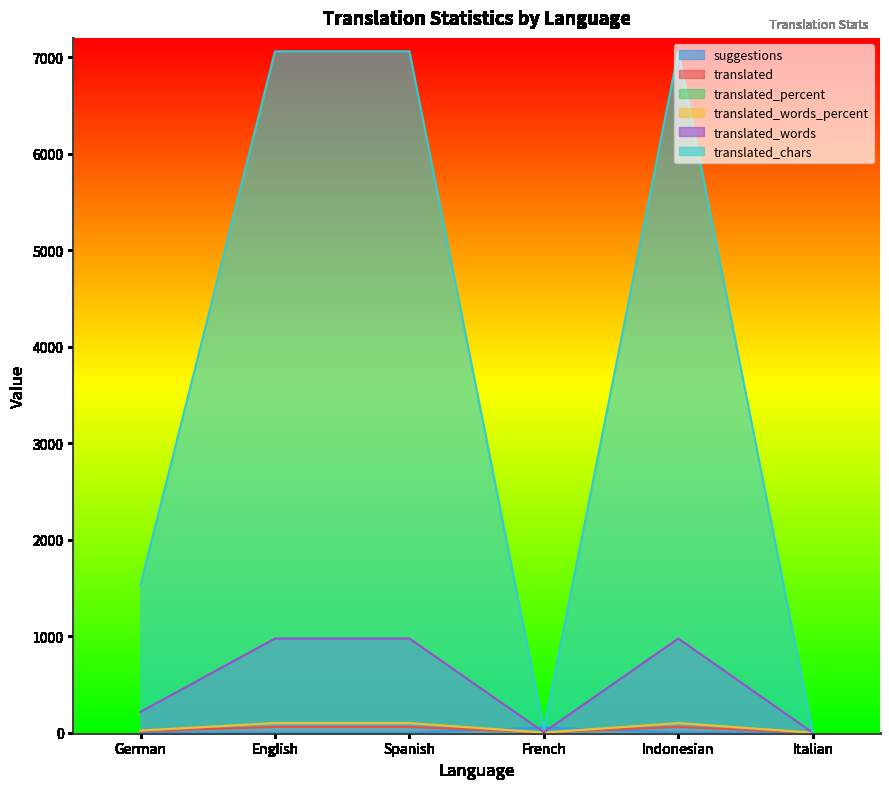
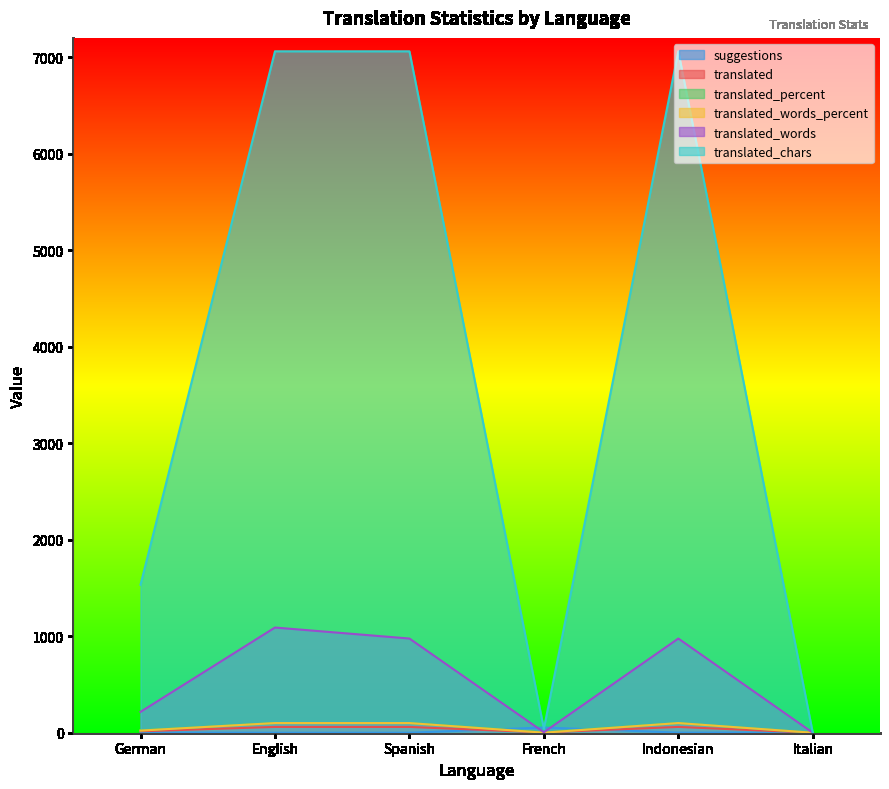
  {
    "translated": {
      "English": 100,
      "Spanish": 100,
      "Indonesian": 100
    },
    "translated_words": {
      "German": 200,
-     "English": 1000,
+     "English": 1100,
      "Spanish": 1000,
      "Indonesian": 1000
    }
  }
